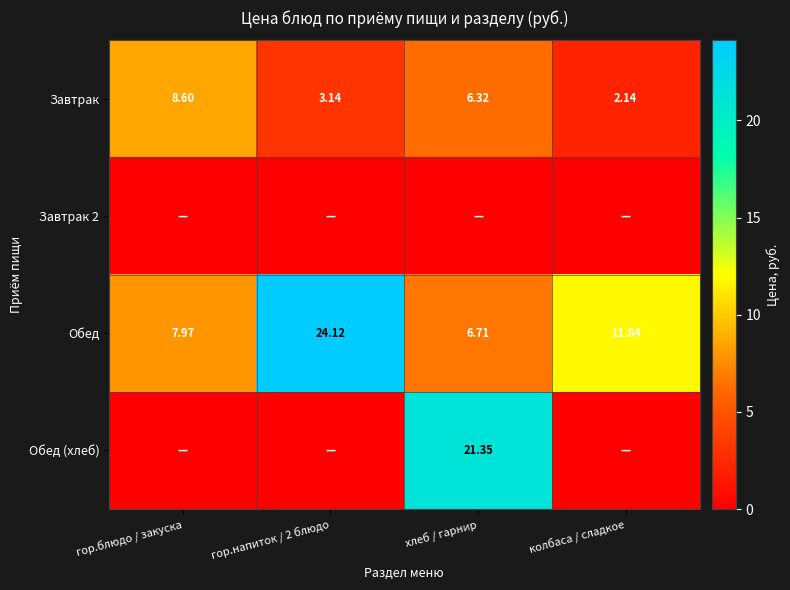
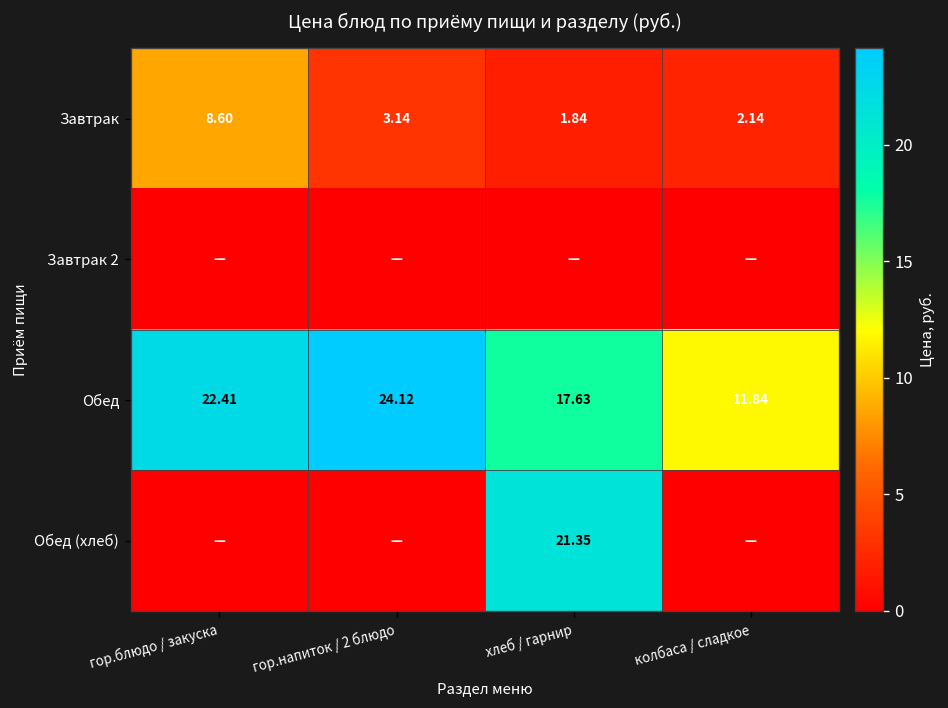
  {
    "Завтрак": {
      "гор.блюдо / закуска": 8.60,
      "гор.напиток / 2 блюдо": 3.14,
-     "хлеб / гарнир": 6.32,
+     "хлеб / гарнир": 1.84,
      "колбаса / сладкое": 2.14
    },
    "Обед": {
-     "гор.блюдо / закуска": 7.97,
+     "гор.блюдо / закуска": 22.41,
      "гор.напиток / 2 блюдо": 24.12,
-     "хлеб / гарнир": 6.71,
+     "хлеб / гарнир": 17.63,
      "колбаса / сладкое": 11.84
    },
    "Обед (хлеб)": {
      "хлеб / гарнир": 21.35
    }
  }
